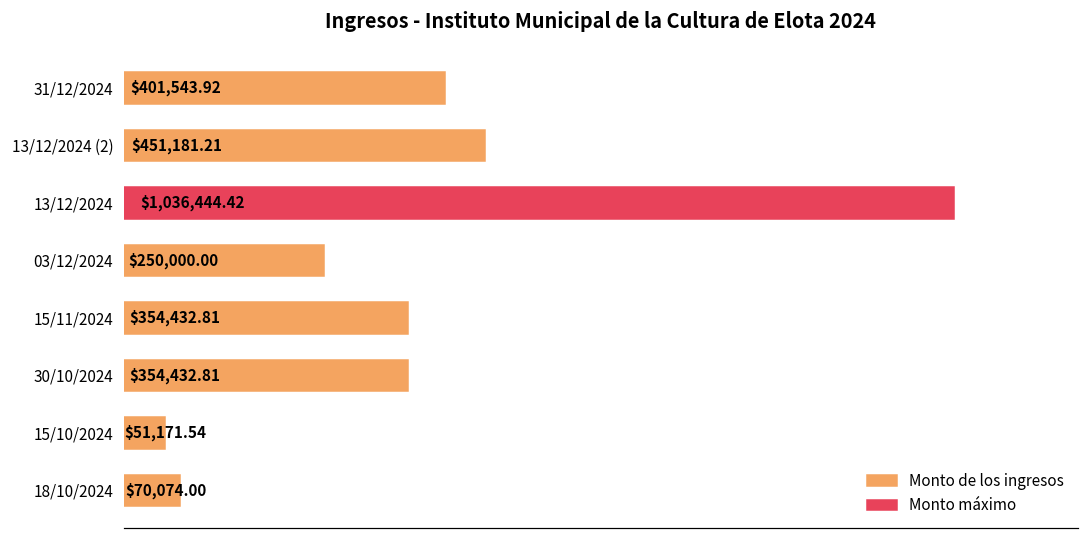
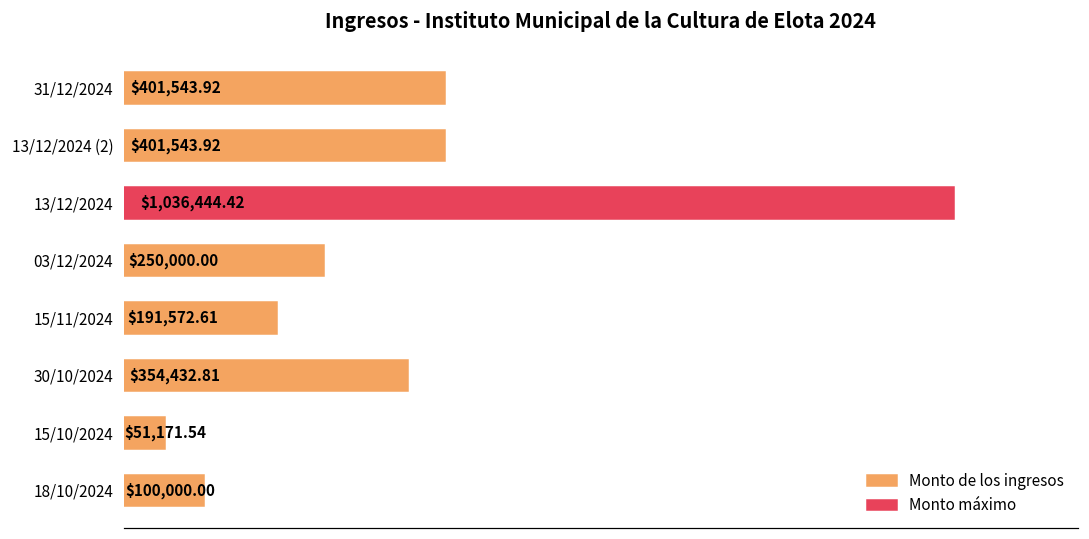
  {
    "31/12/2024": "$401,543.92",
-   "13/12/2024 (2)": "$451,181.21",
+   "13/12/2024 (2)": "$401,543.92",
    "13/12/2024": "$1,036,444.42",
    "03/12/2024": "$250,000.00",
-   "15/11/2024": "$354,432.81",
+   "15/11/2024": "$191,572.61",
    "30/10/2024": "$354,432.81",
    "15/10/2024": "$51,171.54",
-   "18/10/2024": "$70,074.00"
+   "18/10/2024": "$100,000.00"
  }
